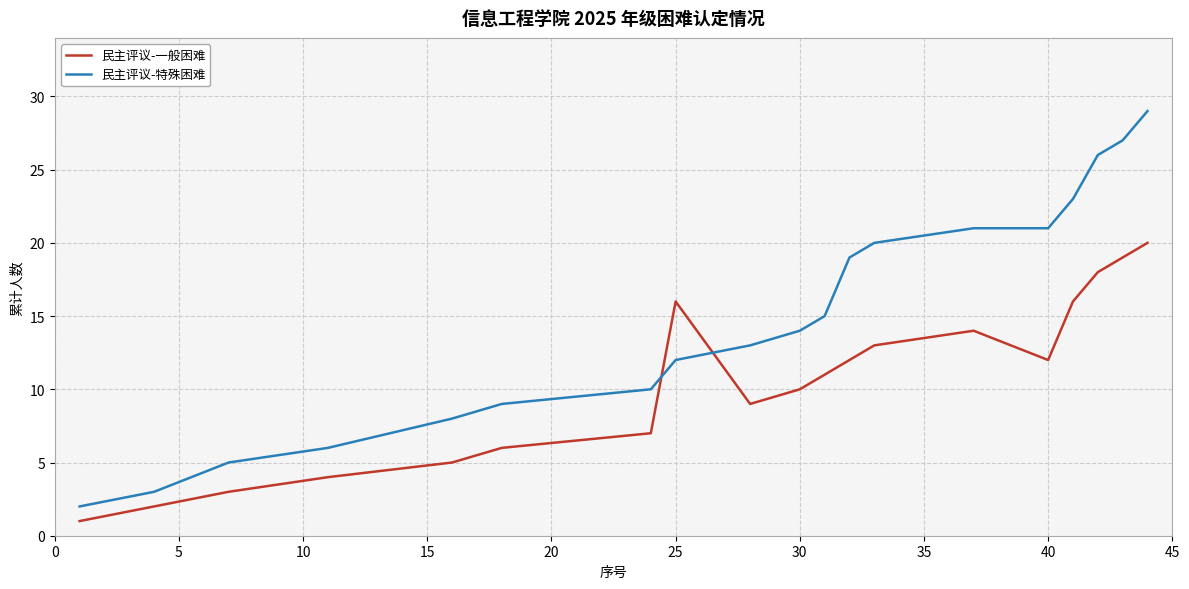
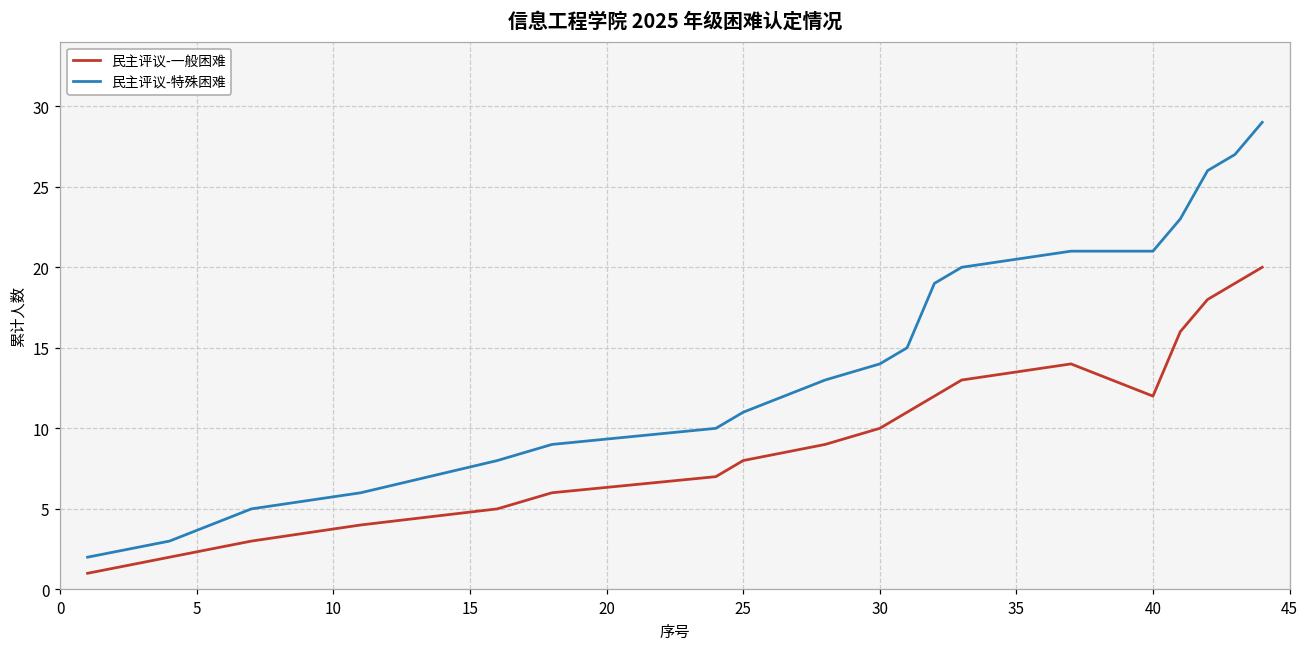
  {
    "民主评议-一般困难": {
-     "25": 16,
+     "25": 8,
      "30": 10,
      "40": 12
    },
    "民主评议-特殊困难": {
-     "25": 12,
+     "25": 11,
      "30": 14,
      "40": 21
    }
  }
